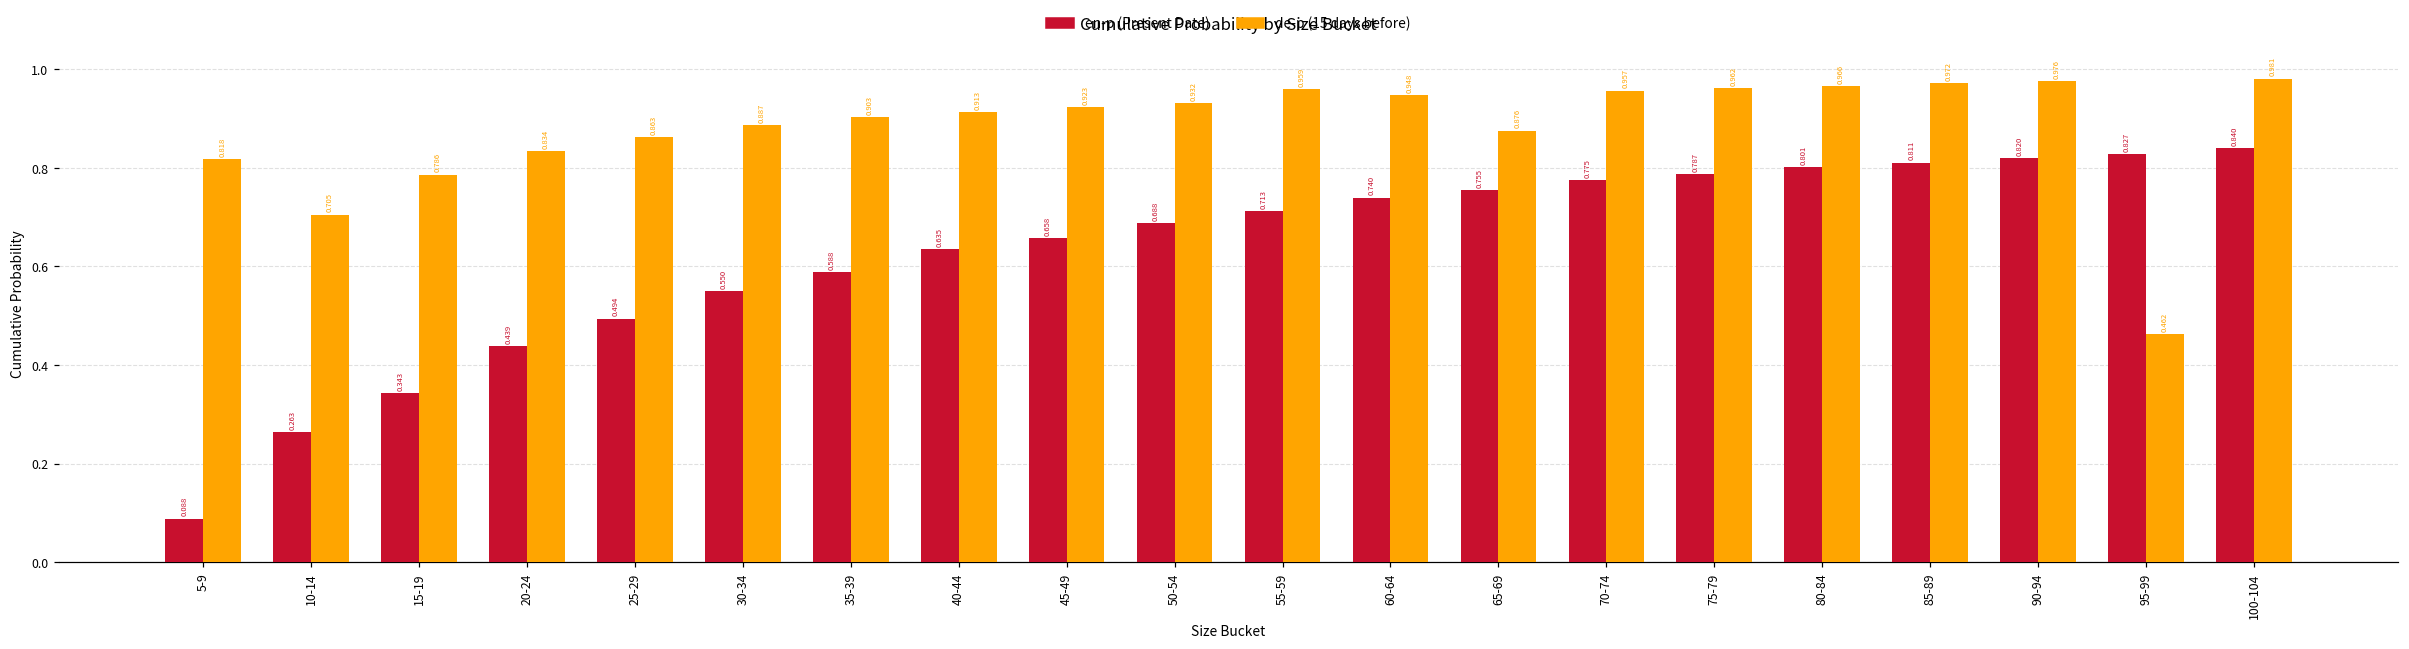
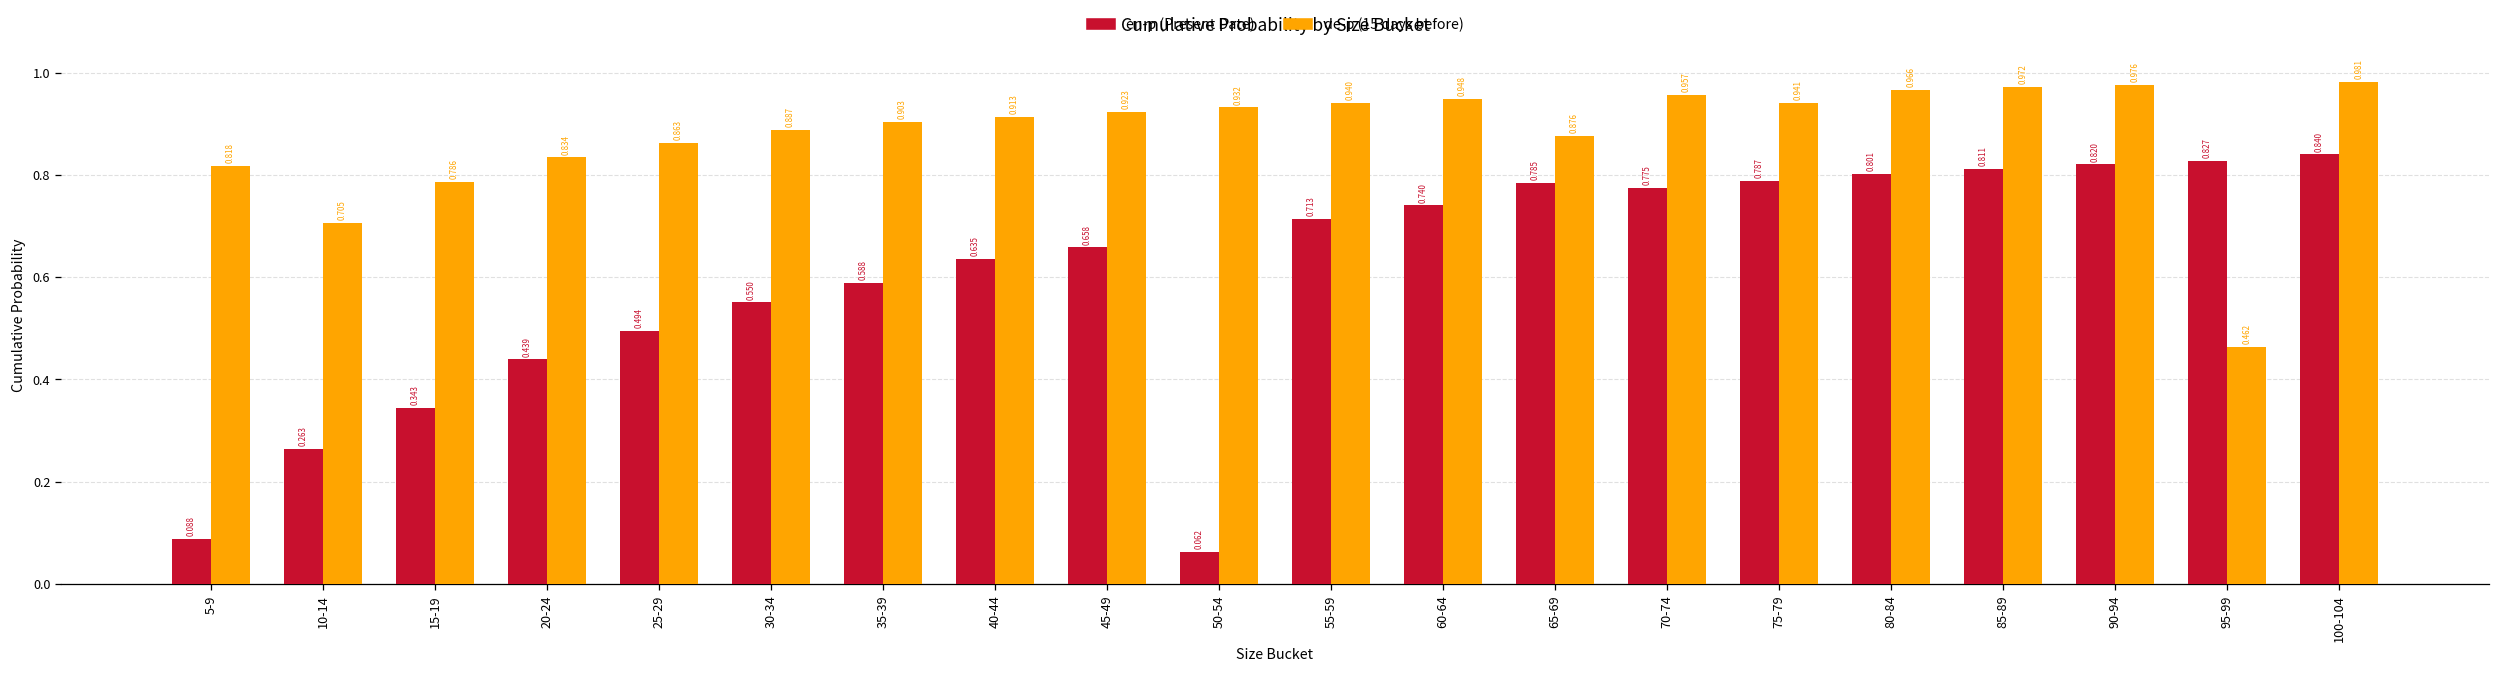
  {
    "en-p (Present Date)": {
      "5-9": 0.088,
      "10-14": 0.263,
      "15-19": 0.343,
      "20-24": 0.439,
      "25-29": 0.494,
      "30-34": 0.550,
      "35-39": 0.588,
      "40-44": 0.635,
      "45-49": 0.658,
-     "50-54": 0.688,
+     "50-54": 0.062,
      "55-59": 0.713,
      "60-64": 0.740,
-     "65-69": 0.755,
+     "65-69": 0.785,
      "70-74": 0.775,
      "75-79": 0.787,
      "80-84": 0.801,
      "85-89": 0.811,
      "90-94": 0.820,
      "95-99": 0.827,
      "100-104": 0.840
    },
    "de-p (15 days before)": {
      "5-9": 0.818,
      "10-14": 0.705,
      "15-19": 0.786,
      "20-24": 0.834,
      "25-29": 0.863,
      "30-34": 0.887,
      "35-39": 0.903,
      "40-44": 0.913,
      "45-49": 0.923,
      "50-54": 0.932,
-     "55-59": 0.959,
+     "55-59": 0.940,
      "60-64": 0.948,
      "65-69": 0.876,
      "70-74": 0.957,
-     "75-79": 0.962,
+     "75-79": 0.941,
      "80-84": 0.966,
      "85-89": 0.972,
      "90-94": 0.976,
      "95-99": 0.462,
      "100-104": 0.981
    }
  }
